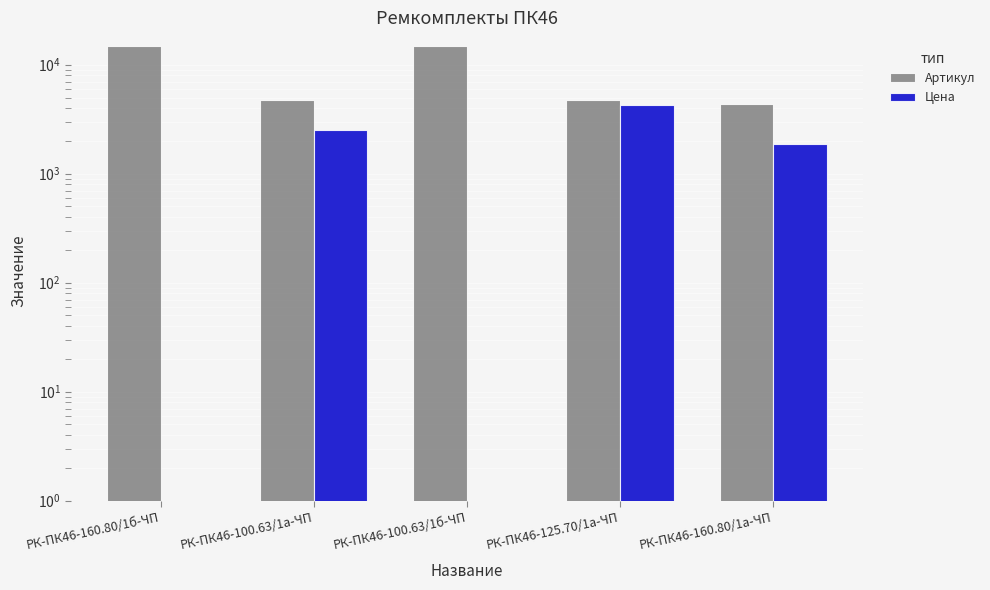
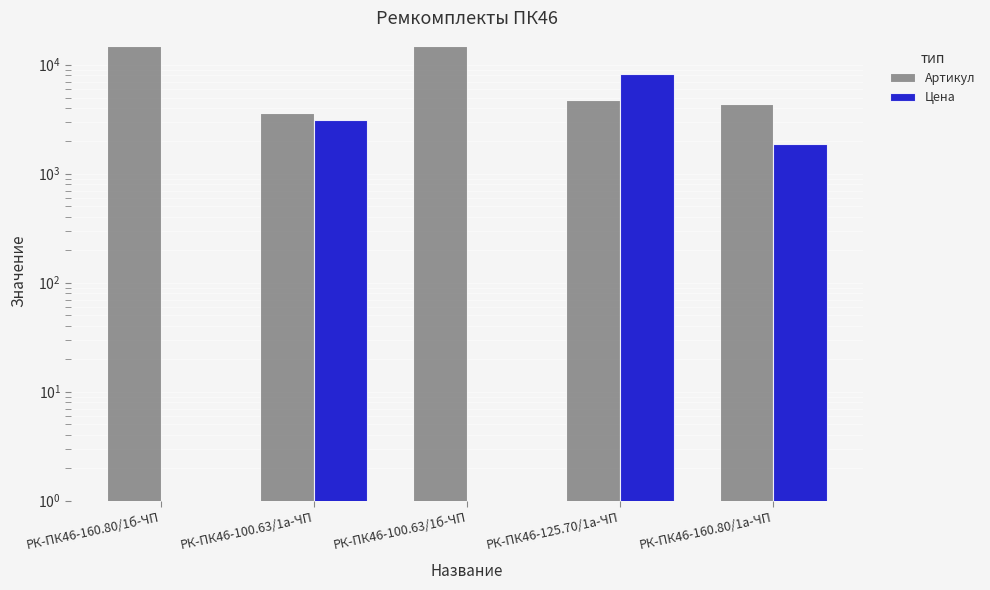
  {
    "Артикул": {
      "РК-ПК46-160.80/1б-ЧП": 15000,
-     "РК-ПК46-100.63/1а-ЧП": 4700,
+     "РК-ПК46-100.63/1а-ЧП": 3600,
      "РК-ПК46-100.63/1б-ЧП": 15000,
      "РК-ПК46-125.70/1а-ЧП": 5000,
      "РК-ПК46-160.80/1а-ЧП": 4300
    },
    "Цена": {
-     "РК-ПК46-100.63/1а-ЧП": 2500,
-     "РК-ПК46-125.70/1а-ЧП": 4300,
+     "РК-ПК46-100.63/1а-ЧП": 3100,
+     "РК-ПК46-125.70/1а-ЧП": 8000,
      "РК-ПК46-160.80/1а-ЧП": 1900
    }
  }
